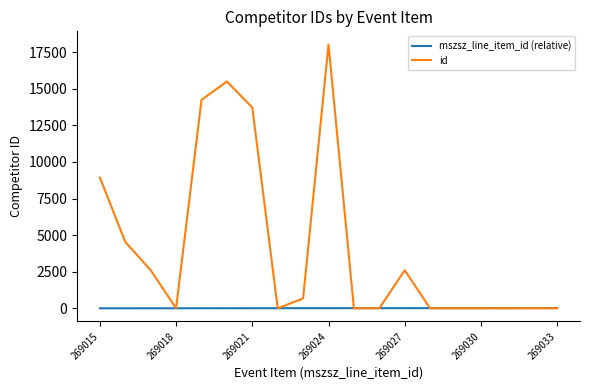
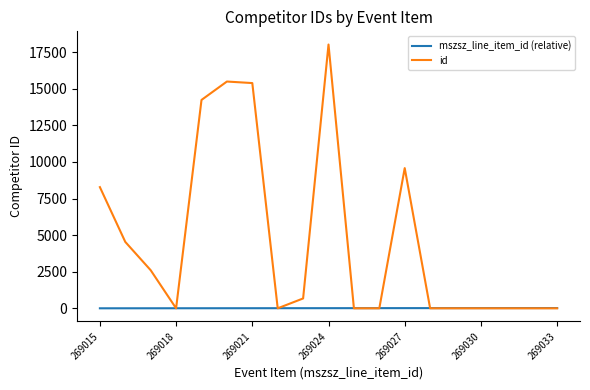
  {
    "mszsz_line_item_id (relative)": {
      "269015": 0,
      "269021": 0,
      "269024": 0,
      "269027": 0
    },
    "id": {
-     "269015": 8900,
-     "269021": 13700,
+     "269015": 8300,
+     "269021": 15400,
      "269024": 18000,
-     "269027": 2600
+     "269027": 9600
    }
  }
